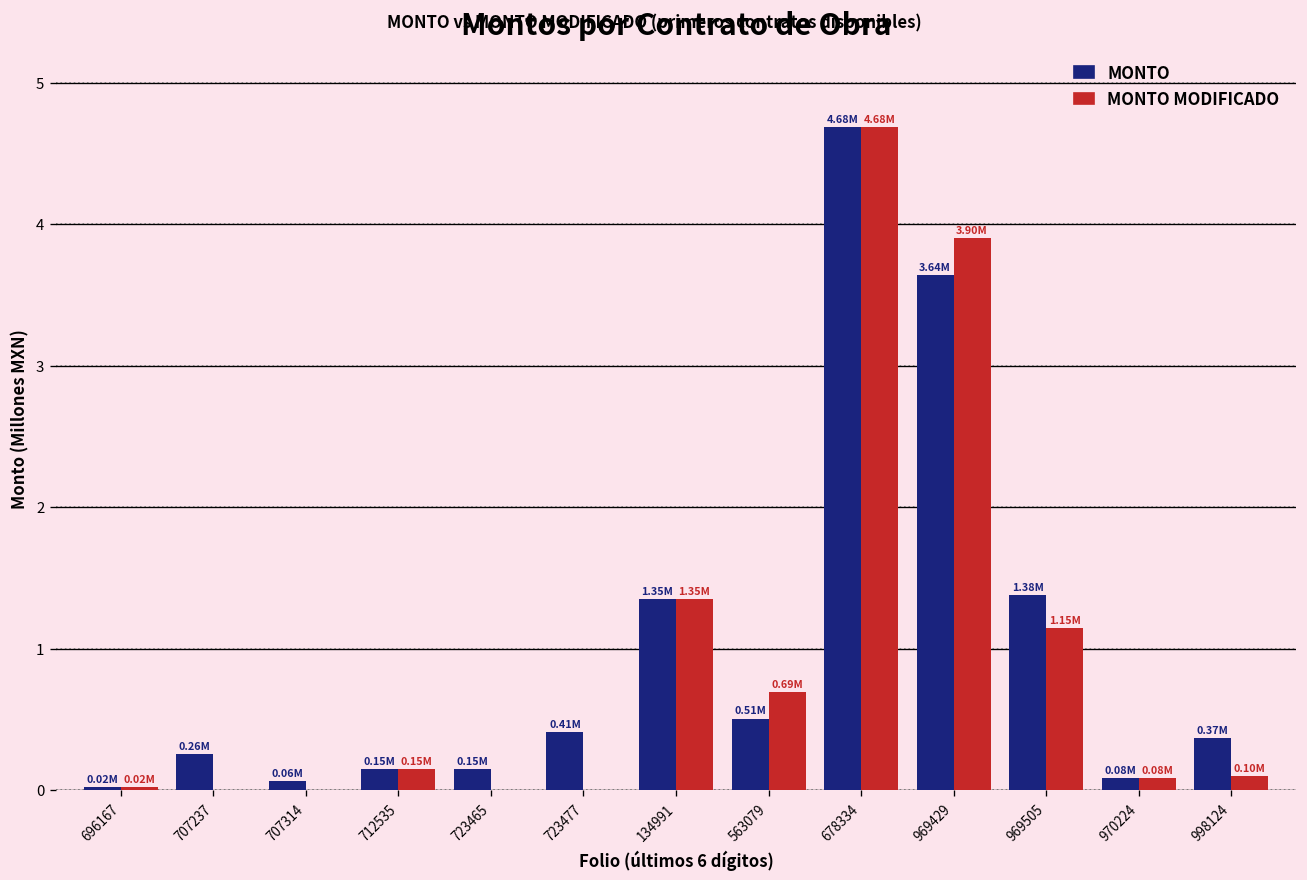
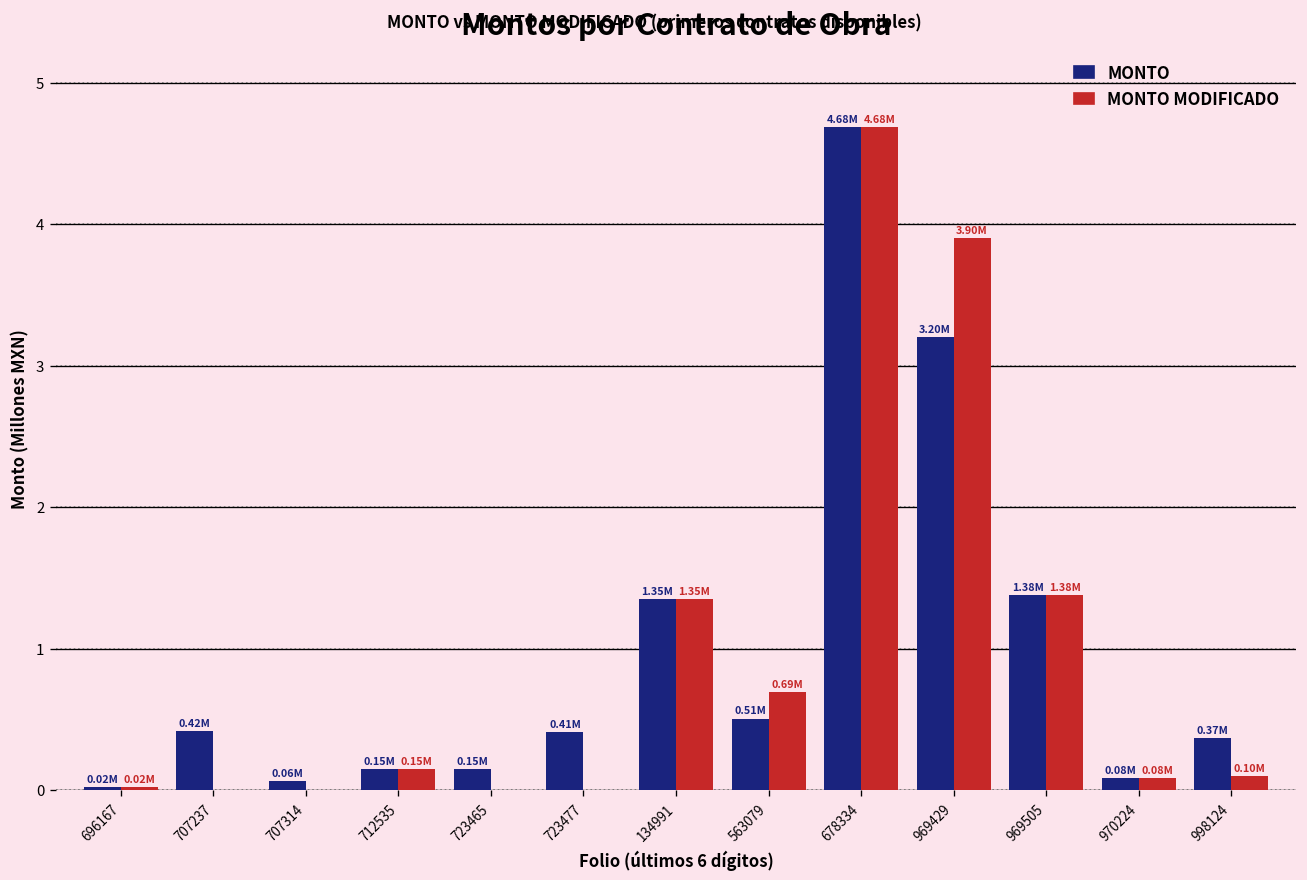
  {
    "MONTO": {
      "696167": "0.02M",
-     "707237": "0.26M",
+     "707237": "0.42M",
      "707314": "0.06M",
      "712535": "0.15M",
      "723465": "0.15M",
      "723477": "0.41M",
      "134991": "1.35M",
      "563079": "0.51M",
      "678334": "4.68M",
-     "969429": "3.64M",
+     "969429": "3.20M",
      "969505": "1.38M",
      "970224": "0.08M",
      "998124": "0.37M"
    },
    "MONTO MODIFICADO": {
      "696167": "0.02M",
      "712535": "0.15M",
      "134991": "1.35M",
      "563079": "0.69M",
      "678334": "4.68M",
      "969429": "3.90M",
-     "969505": "1.15M",
+     "969505": "1.38M",
      "970224": "0.08M",
      "998124": "0.10M"
    }
  }
